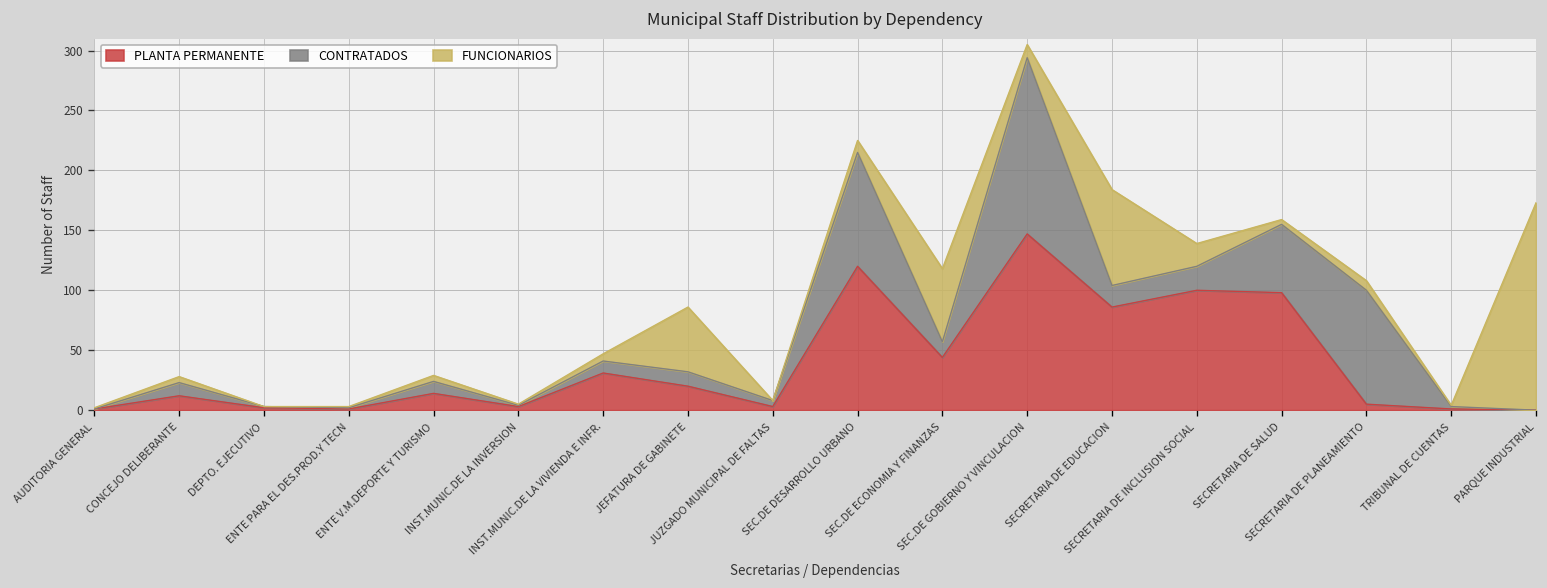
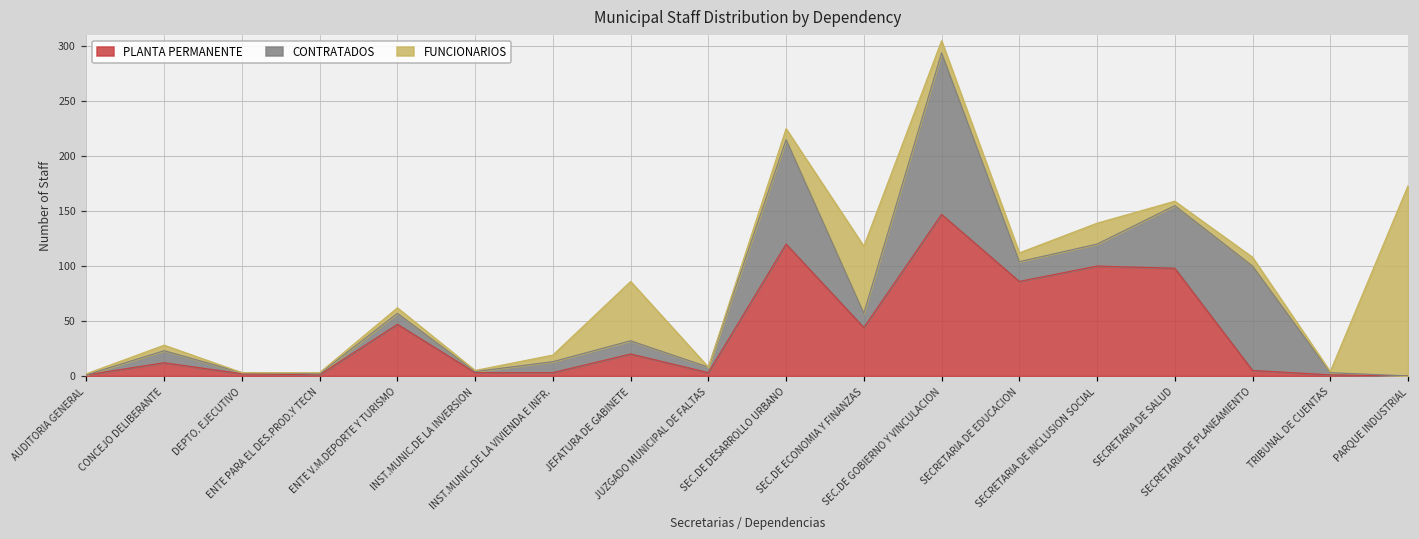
  {
    "PLANTA PERMANENTE": {
      "CONCEJO DELIBERANTE": 10,
-     "ENTE V.M.DEPORTE Y TURISMO": 10,
-     "INST.MUNIC.DE LA VIVIENDA E INFR.": 30,
+     "ENTE V.M.DEPORTE Y TURISMO": 50,
+     "INST.MUNIC.DE LA VIVIENDA E INFR.": 0,
      "JEFATURA DE GABINETE": 20,
      "JUZGADO MUNICIPAL DE FALTAS": 0,
      "SEC.DE DESARROLLO URBANO": 120,
      "SEC.DE ECONOMIA Y FINANZAS": 40,
      "SEC.DE GOBIERNO Y VINCULACION": 150,
      "SECRETARIA DE EDUCACION": 90,
      "SECRETARIA DE INCLUSION SOCIAL": 100,
      "SECRETARIA DE SALUD": 100,
      "SECRETARIA DE PLANEAMIENTO": 10
    },
    "CONTRATADOS": {
      "CONCEJO DELIBERANTE": 10,
      "ENTE V.M.DEPORTE Y TURISMO": 10,
      "INST.MUNIC.DE LA VIVIENDA E INFR.": 10,
      "JEFATURA DE GABINETE": 10,
      "SEC.DE DESARROLLO URBANO": 100,
      "SEC.DE ECONOMIA Y FINANZAS": 10,
      "SEC.DE GOBIERNO Y VINCULACION": 150,
      "SECRETARIA DE EDUCACION": 20,
      "SECRETARIA DE INCLUSION SOCIAL": 20,
      "SECRETARIA DE SALUD": 60,
      "SECRETARIA DE PLANEAMIENTO": 100
    },
    "FUNCIONARIOS": {
      "CONCEJO DELIBERANTE": 10,
      "ENTE V.M.DEPORTE Y TURISMO": 10,
      "INST.MUNIC.DE LA VIVIENDA E INFR.": 10,
      "JEFATURA DE GABINETE": 50,
      "SEC.DE DESARROLLO URBANO": 10,
      "SEC.DE ECONOMIA Y FINANZAS": 60,
      "SEC.DE GOBIERNO Y VINCULACION": 10,
-     "SECRETARIA DE EDUCACION": 80,
+     "SECRETARIA DE EDUCACION": 10,
      "SECRETARIA DE INCLUSION SOCIAL": 20,
      "SECRETARIA DE SALUD": 0,
      "SECRETARIA DE PLANEAMIENTO": 10,
      "PARQUE INDUSTRIAL": 170
    }
  }
